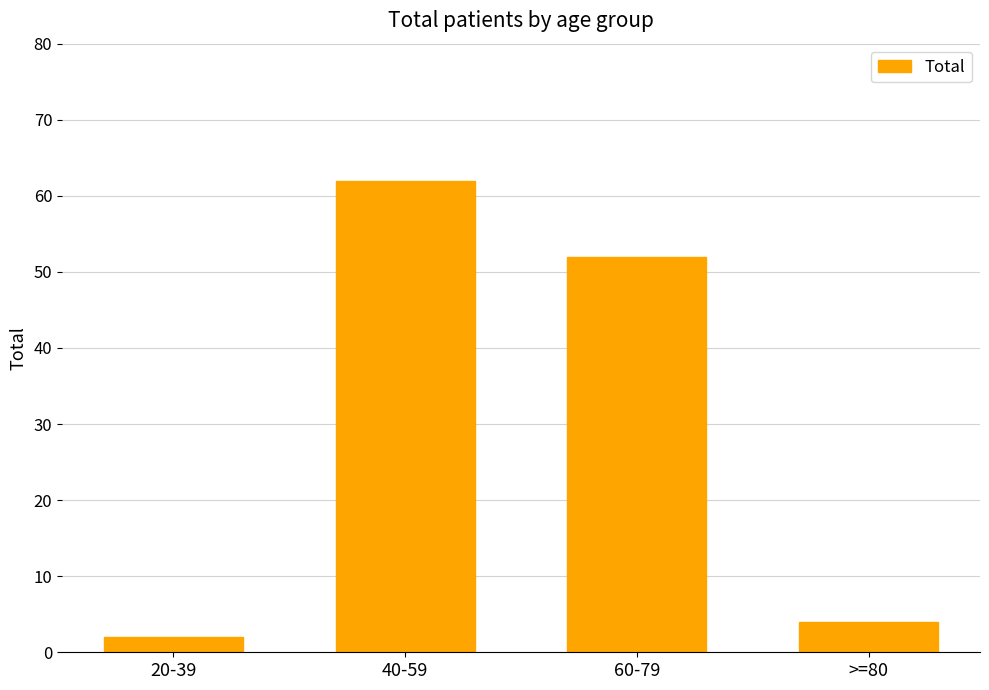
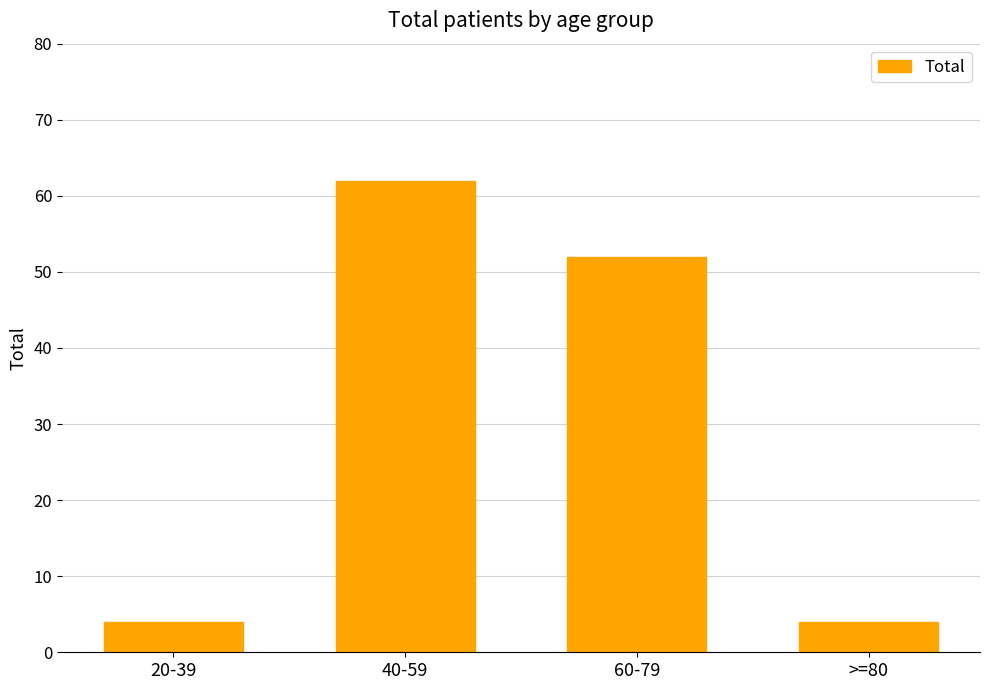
  {
-   "20-39": 2,
+   "20-39": 4,
    "40-59": 62,
    "60-79": 52,
    ">=80": 4
  }
